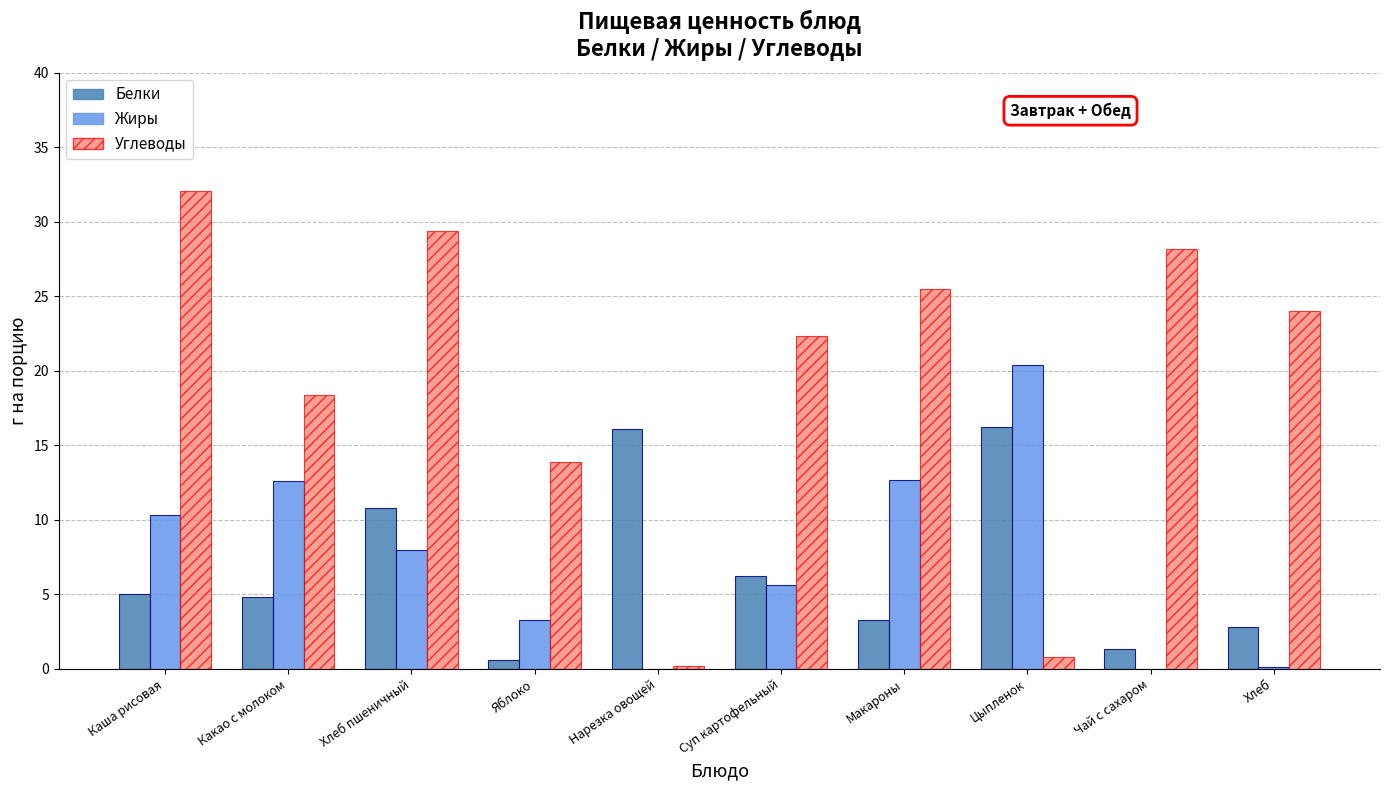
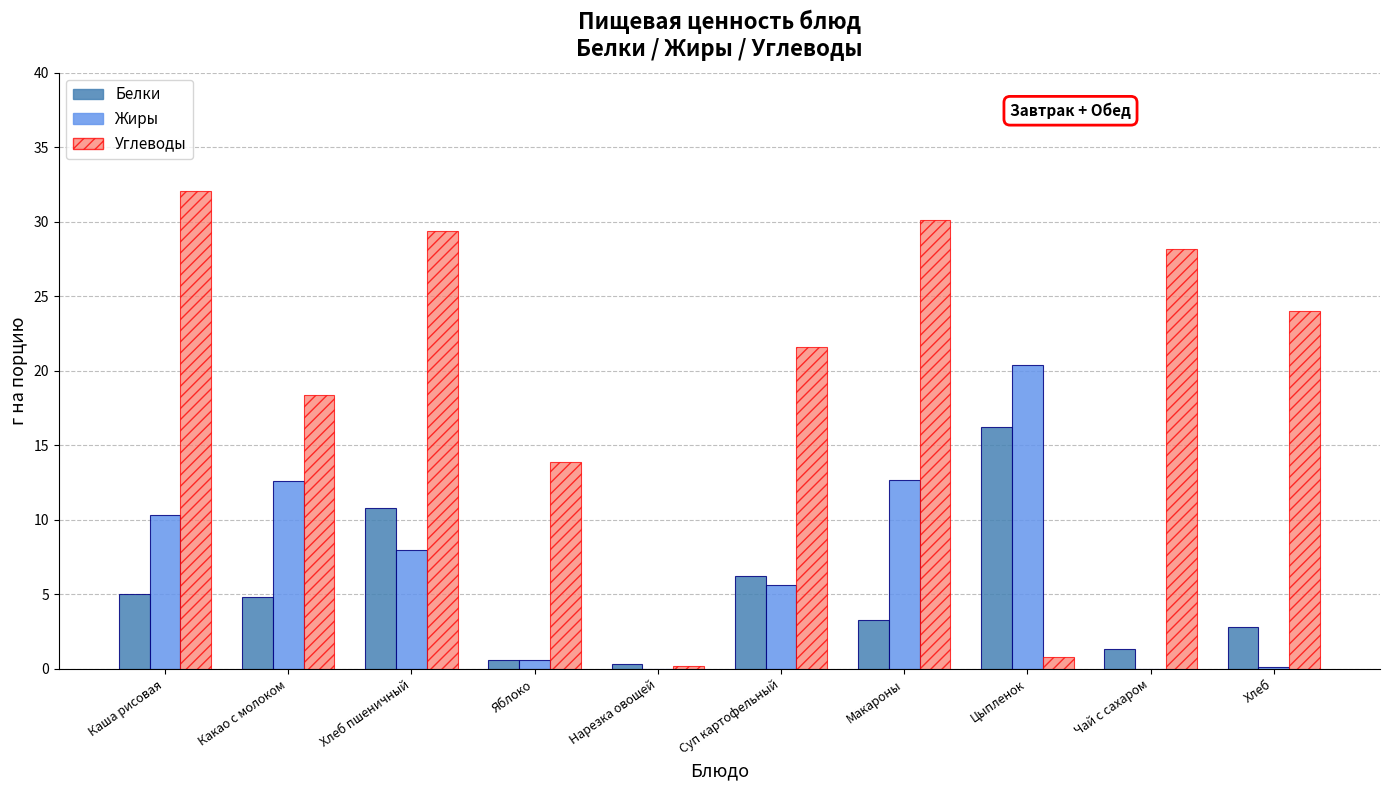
  {
    "Белки": {
      "Каша рисовая": 5.0,
      "Какао с молоком": 4.8,
      "Хлеб пшеничный": 10.8,
      "Яблоко": 0.6,
-     "Нарезка овощей": 16.1,
+     "Нарезка овощей": 0.3,
      "Суп картофельный": 6.2,
      "Макароны": 3.3,
      "Цыпленок": 16.2,
      "Чай с сахаром": 1.3,
      "Хлеб": 2.8
    },
    "Жиры": {
      "Каша рисовая": 10.3,
      "Какао с молоком": 12.6,
      "Хлеб пшеничный": 8.0,
-     "Яблоко": 3.3,
+     "Яблоко": 0.6,
      "Нарезка овощей": 0.0,
      "Суп картофельный": 5.6,
      "Макароны": 12.7,
      "Цыпленок": 20.4,
      "Чай с сахаром": 0.0
    },
    "Углеводы": {
      "Каша рисовая": 32.0,
      "Какао с молоком": 18.4,
      "Хлеб пшеничный": 29.4,
      "Яблоко": 13.9,
      "Нарезка овощей": 0.2,
-     "Суп картофельный": 22.3,
-     "Макароны": 25.5,
+     "Суп картофельный": 21.6,
+     "Макароны": 30.1,
      "Цыпленок": 0.8,
      "Чай с сахаром": 28.2,
      "Хлеб": 24.0
    }
  }
